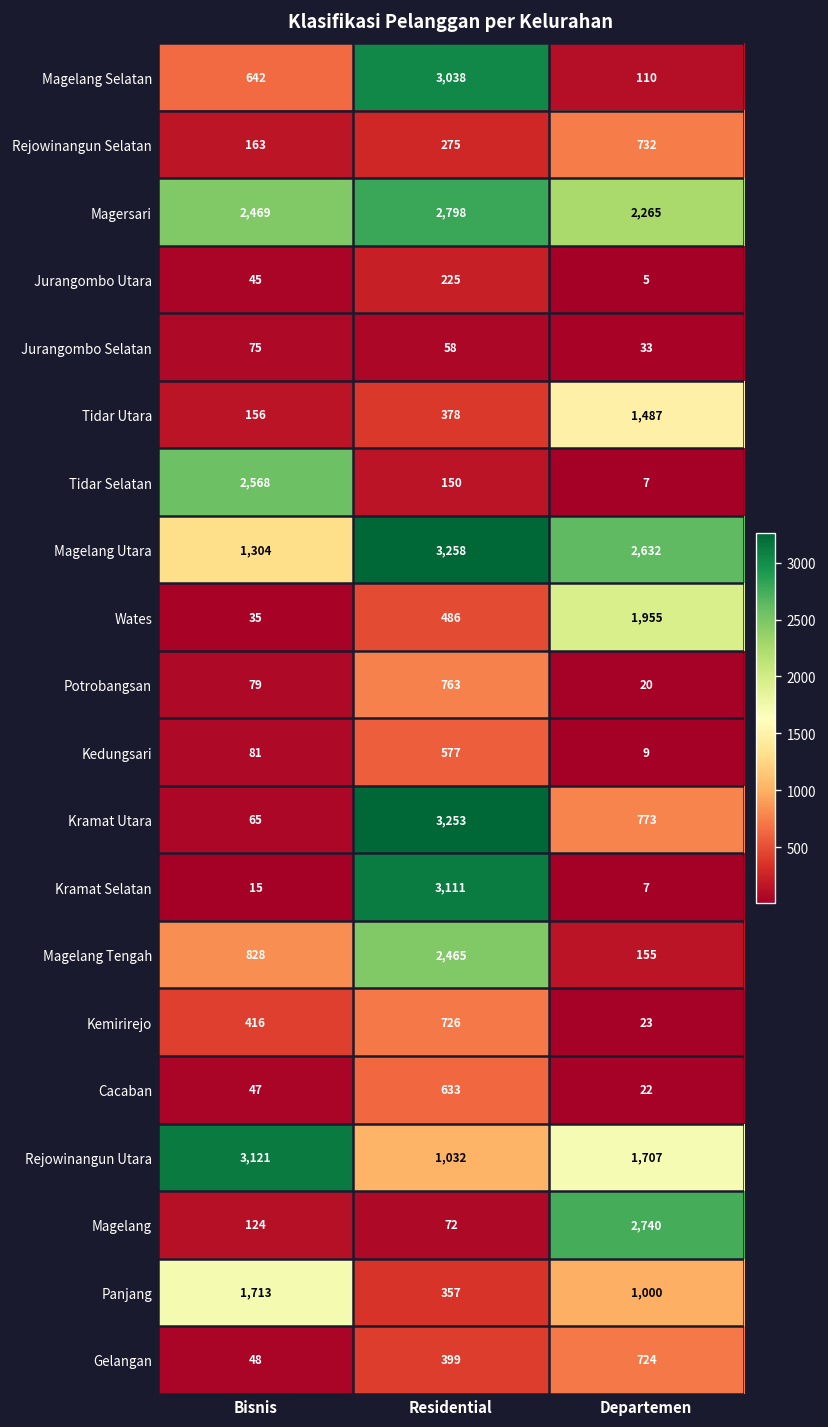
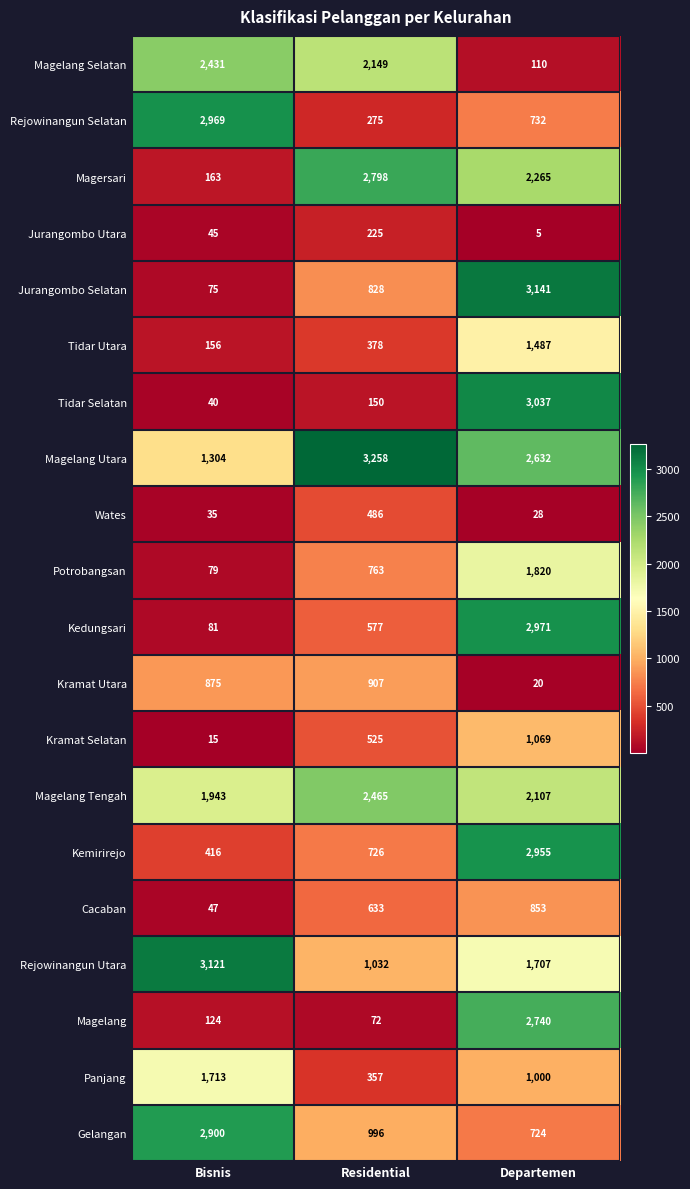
  {
    "Magelang Selatan": {
-     "Bisnis": "642",
-     "Residential": "3,038",
+     "Bisnis": "2,431",
+     "Residential": "2,149",
      "Departemen": "110"
    },
    "Rejowinangun Selatan": {
-     "Bisnis": "163",
+     "Bisnis": "2,969",
      "Residential": "275",
      "Departemen": "732"
    },
    "Magersari": {
-     "Bisnis": "2,469",
+     "Bisnis": "163",
      "Residential": "2,798",
      "Departemen": "2,265"
    },
    "Jurangombo Utara": {
      "Bisnis": "45",
      "Residential": "225",
      "Departemen": "5"
    },
    "Jurangombo Selatan": {
      "Bisnis": "75",
-     "Residential": "58",
-     "Departemen": "33"
+     "Residential": "828",
+     "Departemen": "3,141"
    },
    "Tidar Utara": {
      "Bisnis": "156",
      "Residential": "378",
      "Departemen": "1,487"
    },
    "Tidar Selatan": {
-     "Bisnis": "2,568",
+     "Bisnis": "40",
      "Residential": "150",
-     "Departemen": "7"
+     "Departemen": "3,037"
    },
    "Magelang Utara": {
      "Bisnis": "1,304",
      "Residential": "3,258",
      "Departemen": "2,632"
    },
    "Wates": {
      "Bisnis": "35",
      "Residential": "486",
-     "Departemen": "1,955"
+     "Departemen": "28"
    },
    "Potrobangsan": {
      "Bisnis": "79",
      "Residential": "763",
-     "Departemen": "20"
+     "Departemen": "1,820"
    },
    "Kedungsari": {
      "Bisnis": "81",
      "Residential": "577",
-     "Departemen": "9"
+     "Departemen": "2,971"
    },
    "Kramat Utara": {
-     "Bisnis": "65",
-     "Residential": "3,253",
-     "Departemen": "773"
+     "Bisnis": "875",
+     "Residential": "907",
+     "Departemen": "20"
    },
    "Kramat Selatan": {
      "Bisnis": "15",
-     "Residential": "3,111",
-     "Departemen": "7"
+     "Residential": "525",
+     "Departemen": "1,069"
    },
    "Magelang Tengah": {
-     "Bisnis": "828",
+     "Bisnis": "1,943",
      "Residential": "2,465",
-     "Departemen": "155"
+     "Departemen": "2,107"
    },
    "Kemirirejo": {
      "Bisnis": "416",
      "Residential": "726",
-     "Departemen": "23"
+     "Departemen": "2,955"
    },
    "Cacaban": {
      "Bisnis": "47",
      "Residential": "633",
-     "Departemen": "22"
+     "Departemen": "853"
    },
    "Rejowinangun Utara": {
      "Bisnis": "3,121",
      "Residential": "1,032",
      "Departemen": "1,707"
    },
    "Magelang": {
      "Bisnis": "124",
      "Residential": "72",
      "Departemen": "2,740"
    },
    "Panjang": {
      "Bisnis": "1,713",
      "Residential": "357",
      "Departemen": "1,000"
    },
    "Gelangan": {
-     "Bisnis": "48",
-     "Residential": "399",
+     "Bisnis": "2,900",
+     "Residential": "996",
      "Departemen": "724"
    }
  }
